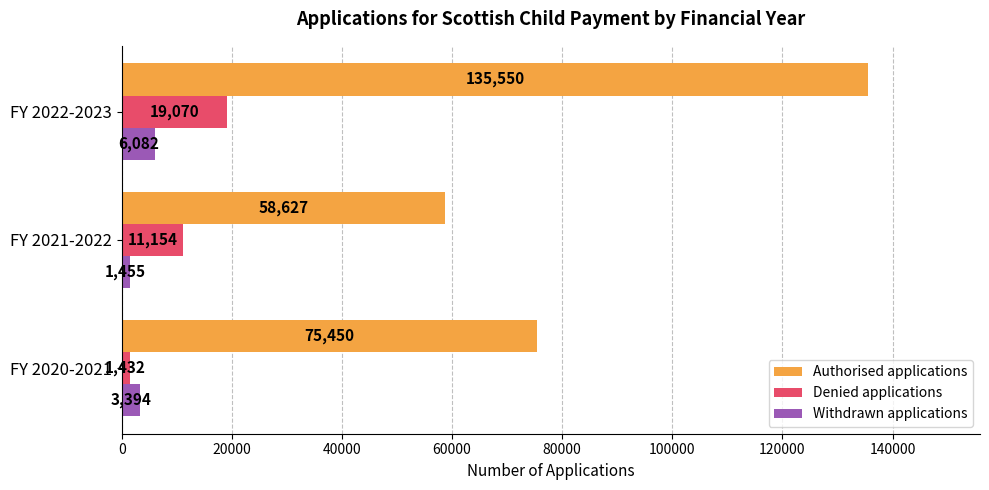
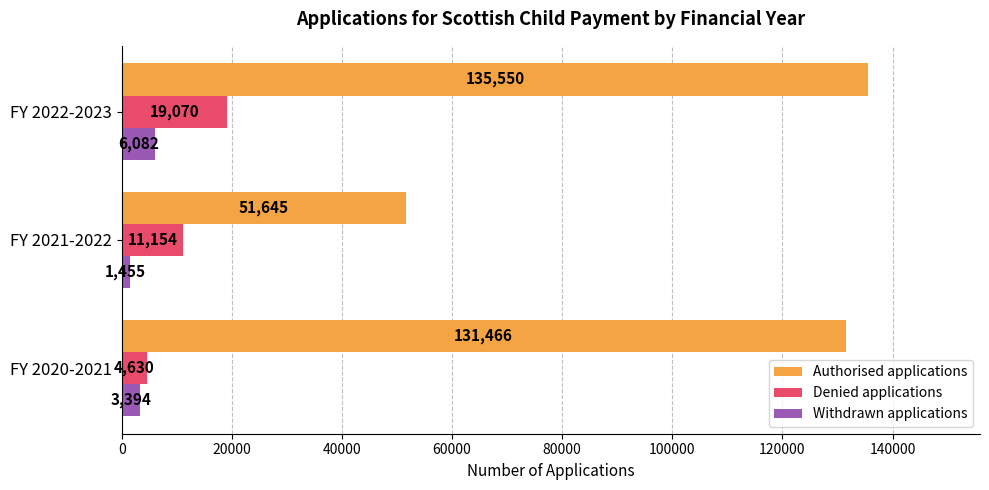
  {
    "Authorised applications": {
      "FY 2022-2023": "135,550",
-     "FY 2021-2022": "58,627",
-     "FY 2020-2021": "75,450"
+     "FY 2021-2022": "51,645",
+     "FY 2020-2021": "131,466"
    },
    "Denied applications": {
      "FY 2022-2023": "19,070",
      "FY 2021-2022": "11,154",
-     "FY 2020-2021": "1,432"
+     "FY 2020-2021": "4,630"
    },
    "Withdrawn applications": {
      "FY 2022-2023": "6,082",
      "FY 2021-2022": "1,455",
      "FY 2020-2021": "3,394"
    }
  }
